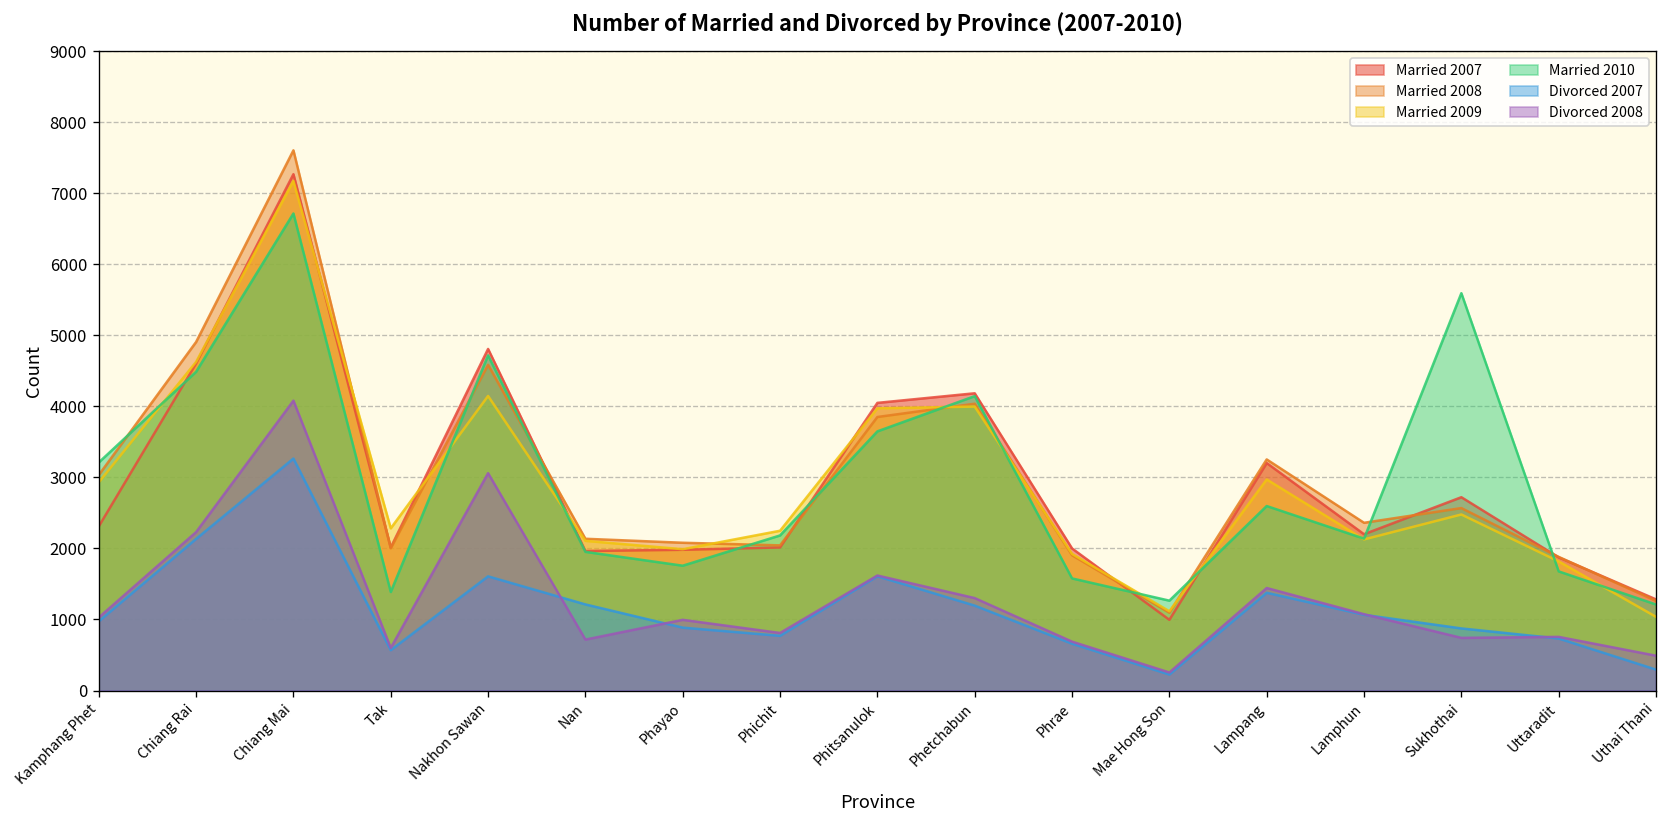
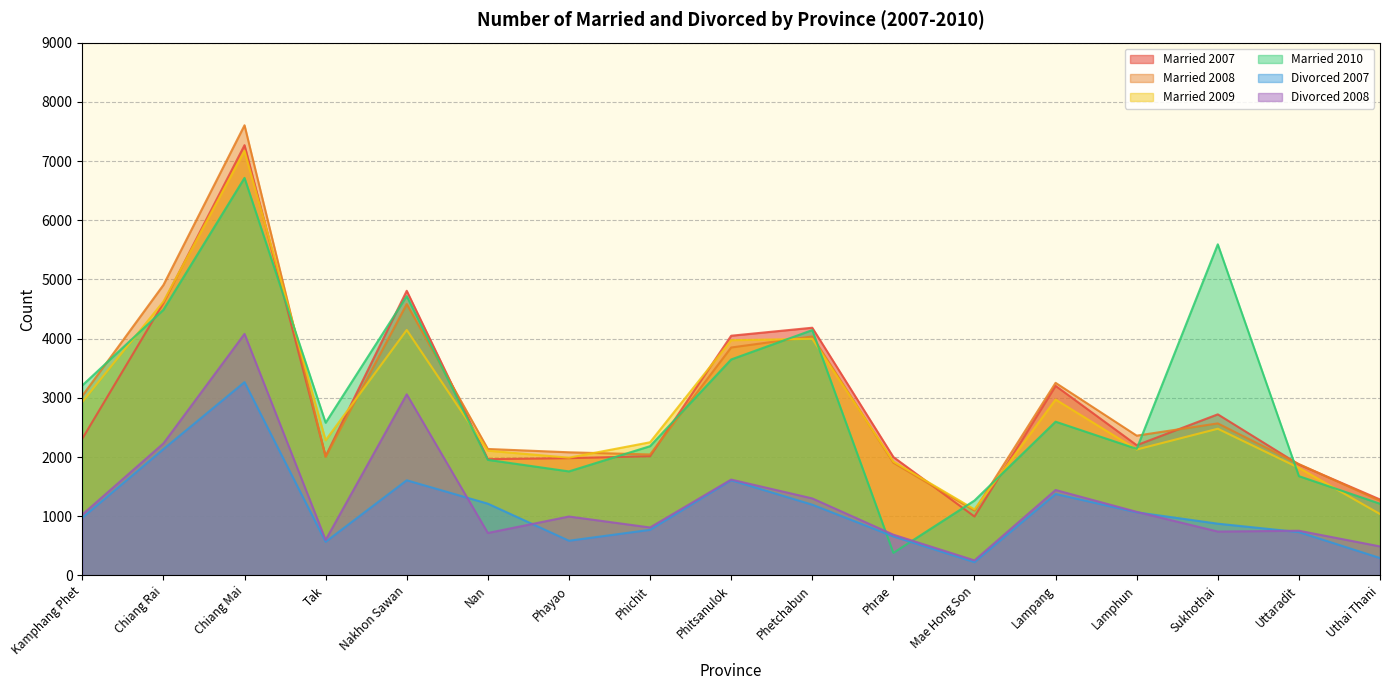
  {
    "Married 2010": {
      "Kamphang Phet": 3200,
      "Chiang Rai": 4500,
      "Chiang Mai": 6700,
-     "Tak": 1400,
+     "Tak": 2600,
      "Nakhon Sawan": 4700,
      "Phayao": 1800,
      "Phichit": 2200,
      "Phitsanulok": 3600,
-     "Phrae": 1600,
+     "Phrae": 400,
      "Mae Hong Son": 1300,
      "Lampang": 2600,
      "Sukhothai": 5600,
      "Uttaradit": 1700,
      "Uthai Thani": 1200
    },
    "Divorced 2007": {
      "Kamphang Phet": 1000,
      "Chiang Rai": 2100,
      "Chiang Mai": 3300,
      "Nakhon Sawan": 1600,
      "Nan": 1200,
-     "Phayao": 900,
+     "Phayao": 600,
      "Phetchabun": 1200,
      "Lampang": 1400,
      "Sukhothai": 900,
      "Uthai Thani": 300
    },
    "Divorced 2008": {
      "Kamphang Phet": 1000,
      "Chiang Rai": 2200,
      "Chiang Mai": 4100,
      "Nakhon Sawan": 3100,
      "Nan": 700,
      "Phayao": 1000,
      "Phetchabun": 1300,
      "Lampang": 1400,
      "Sukhothai": 700,
      "Uthai Thani": 500
    }
  }
